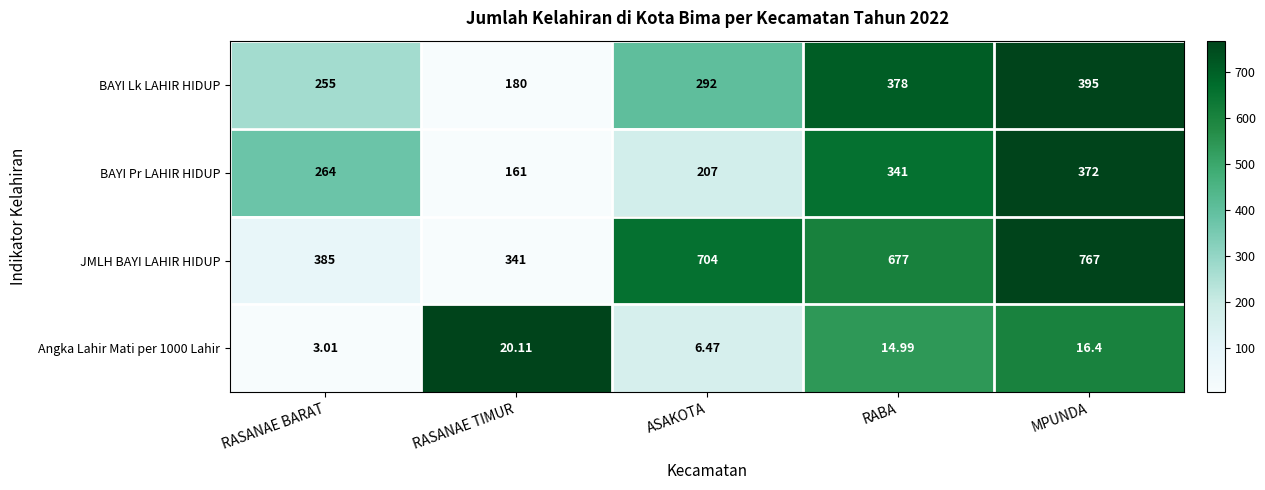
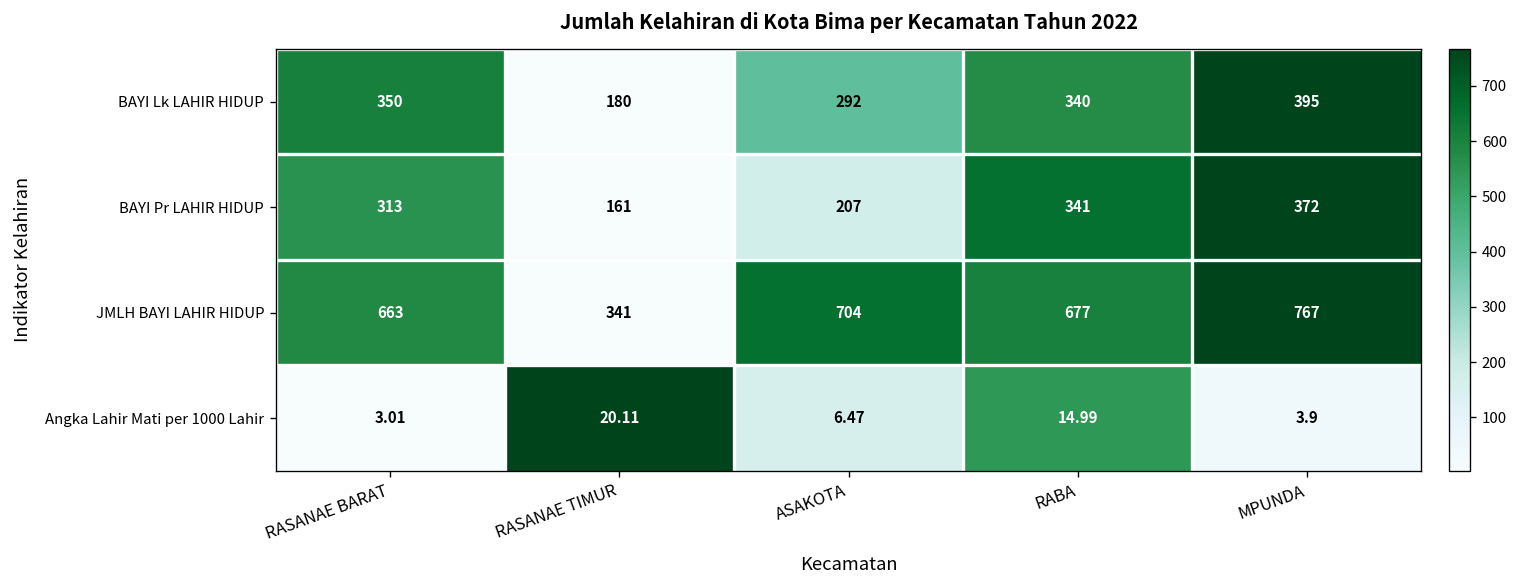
  {
    "BAYI Lk LAHIR HIDUP": {
-     "RASANAE BARAT": 255,
+     "RASANAE BARAT": 350,
      "RASANAE TIMUR": 180,
      "ASAKOTA": 292,
-     "RABA": 378,
+     "RABA": 340,
      "MPUNDA": 395
    },
    "BAYI Pr LAHIR HIDUP": {
-     "RASANAE BARAT": 264,
+     "RASANAE BARAT": 313,
      "RASANAE TIMUR": 161,
      "ASAKOTA": 207,
      "RABA": 341,
      "MPUNDA": 372
    },
    "JMLH BAYI LAHIR HIDUP": {
-     "RASANAE BARAT": 385,
+     "RASANAE BARAT": 663,
      "RASANAE TIMUR": 341,
      "ASAKOTA": 704,
      "RABA": 677,
      "MPUNDA": 767
    },
    "Angka Lahir Mati per 1000 Lahir": {
      "RASANAE BARAT": 3.01,
      "RASANAE TIMUR": 20.11,
      "ASAKOTA": 6.47,
      "RABA": 14.99,
-     "MPUNDA": 16.4
+     "MPUNDA": 3.9
    }
  }
